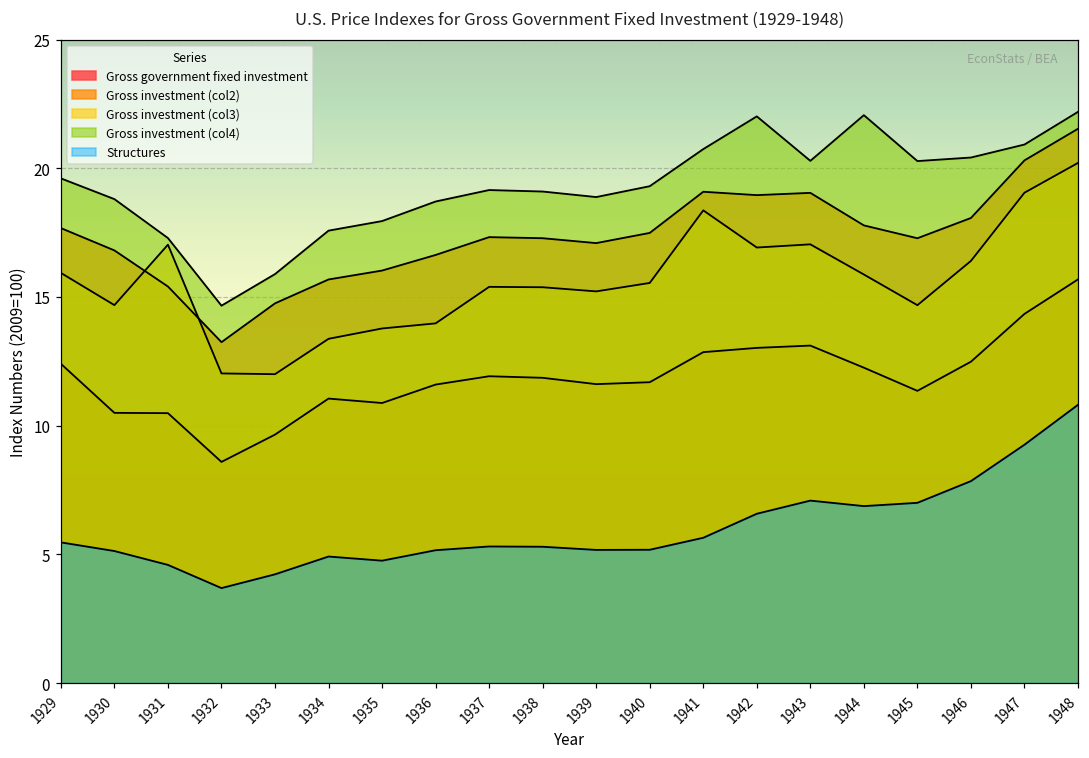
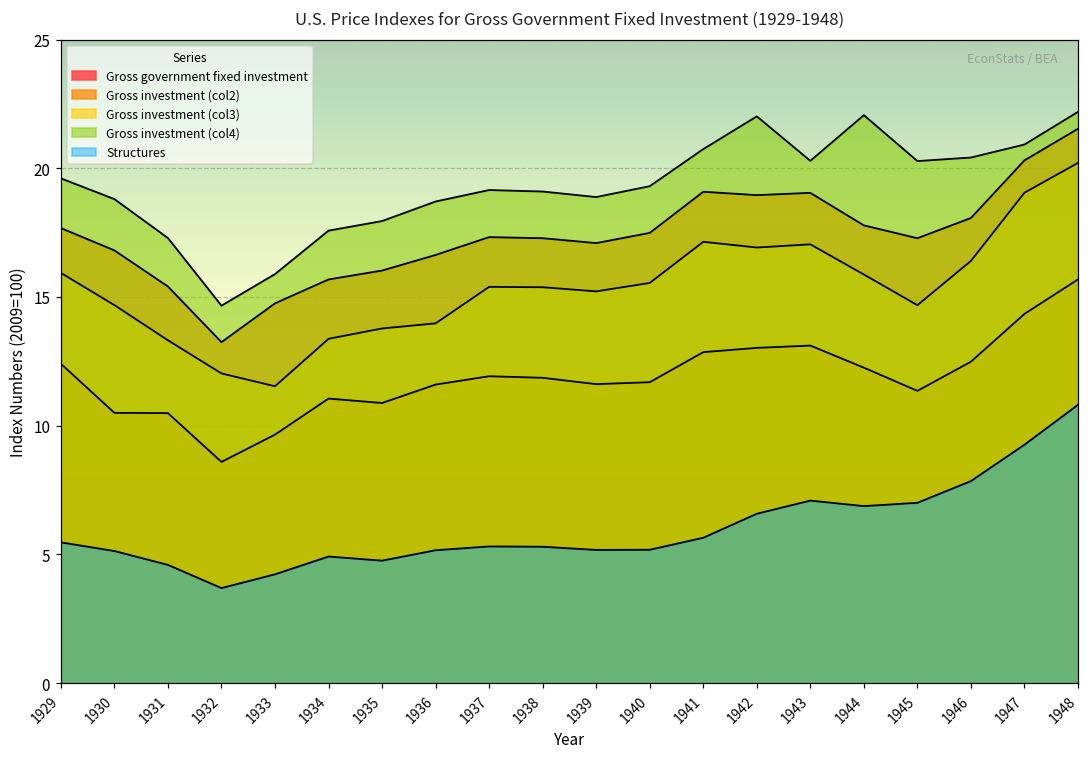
  {
    "Gross government fixed investment": {
      "1929": 12.4,
      "1930": 10.5,
      "1931": 10.5,
      "1932": 8.6,
      "1933": 9.7,
      "1934": 11.1,
      "1935": 10.9,
      "1936": 11.6,
      "1937": 11.9,
      "1938": 11.9,
      "1939": 11.6,
      "1940": 11.7,
      "1941": 12.9,
      "1942": 13.0,
      "1943": 13.1,
      "1944": 12.3,
      "1945": 11.4,
      "1946": 12.5,
      "1947": 14.3,
      "1948": 15.7
    },
    "Gross investment (col2)": {
      "1929": 17.7,
      "1930": 16.8,
      "1931": 15.4,
      "1932": 13.2,
      "1933": 14.8,
      "1934": 15.7,
      "1935": 16.0,
      "1936": 16.6,
      "1937": 17.3,
      "1938": 17.3,
      "1939": 17.1,
      "1940": 17.5,
      "1941": 19.1,
      "1942": 19.0,
      "1943": 19.0,
      "1944": 17.8,
      "1945": 17.3,
      "1946": 18.1,
      "1947": 20.3,
      "1948": 21.5
    },
    "Gross investment (col3)": {
      "1929": 15.9,
      "1930": 14.7,
-     "1931": 17.0,
+     "1931": 13.3,
      "1932": 12.0,
-     "1933": 12.0,
+     "1933": 11.5,
      "1934": 13.4,
      "1935": 13.8,
      "1936": 14.0,
      "1937": 15.4,
      "1938": 15.4,
      "1939": 15.2,
      "1940": 15.5,
-     "1941": 18.4,
+     "1941": 17.1,
      "1942": 16.9,
      "1943": 17.0,
      "1944": 15.9,
      "1945": 14.7,
      "1946": 16.4,
      "1947": 19.1,
      "1948": 20.2
    },
    "Gross investment (col4)": {
      "1929": 19.6,
      "1930": 18.8,
      "1931": 17.3,
      "1932": 14.7,
      "1933": 15.9,
      "1934": 17.6,
      "1935": 17.9,
      "1936": 18.7,
      "1937": 19.2,
      "1938": 19.1,
      "1939": 18.9,
      "1940": 19.3,
      "1941": 20.7,
      "1942": 22.0,
      "1943": 20.3,
      "1944": 22.1,
      "1945": 20.3,
      "1946": 20.4,
      "1947": 20.9,
      "1948": 22.2
    },
    "Structures": {
      "1929": 5.5,
      "1930": 5.1,
      "1931": 4.6,
      "1932": 3.7,
      "1933": 4.2,
      "1934": 4.9,
      "1935": 4.8,
      "1936": 5.2,
      "1937": 5.3,
      "1938": 5.3,
      "1939": 5.2,
      "1940": 5.2,
      "1941": 5.6,
      "1942": 6.6,
      "1943": 7.1,
      "1944": 6.9,
      "1945": 7.0,
      "1946": 7.8,
      "1947": 9.3,
      "1948": 10.8
    }
  }
